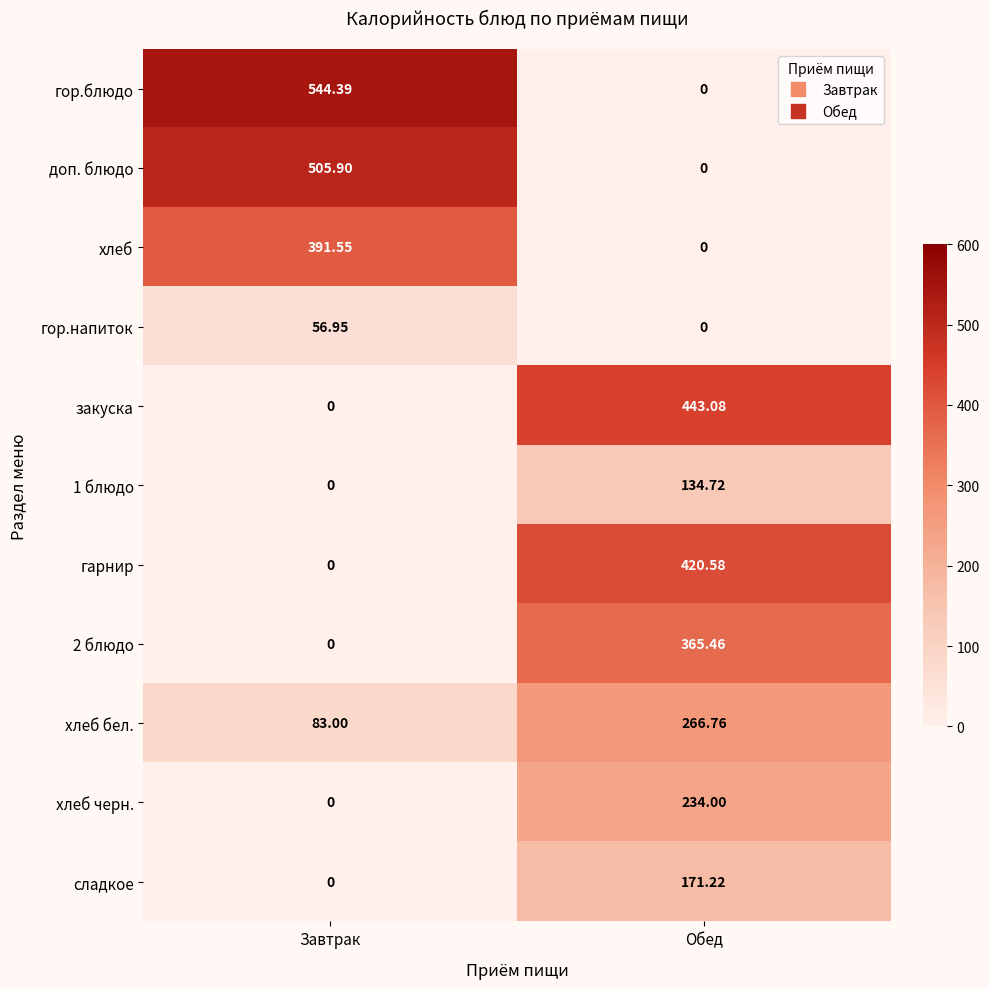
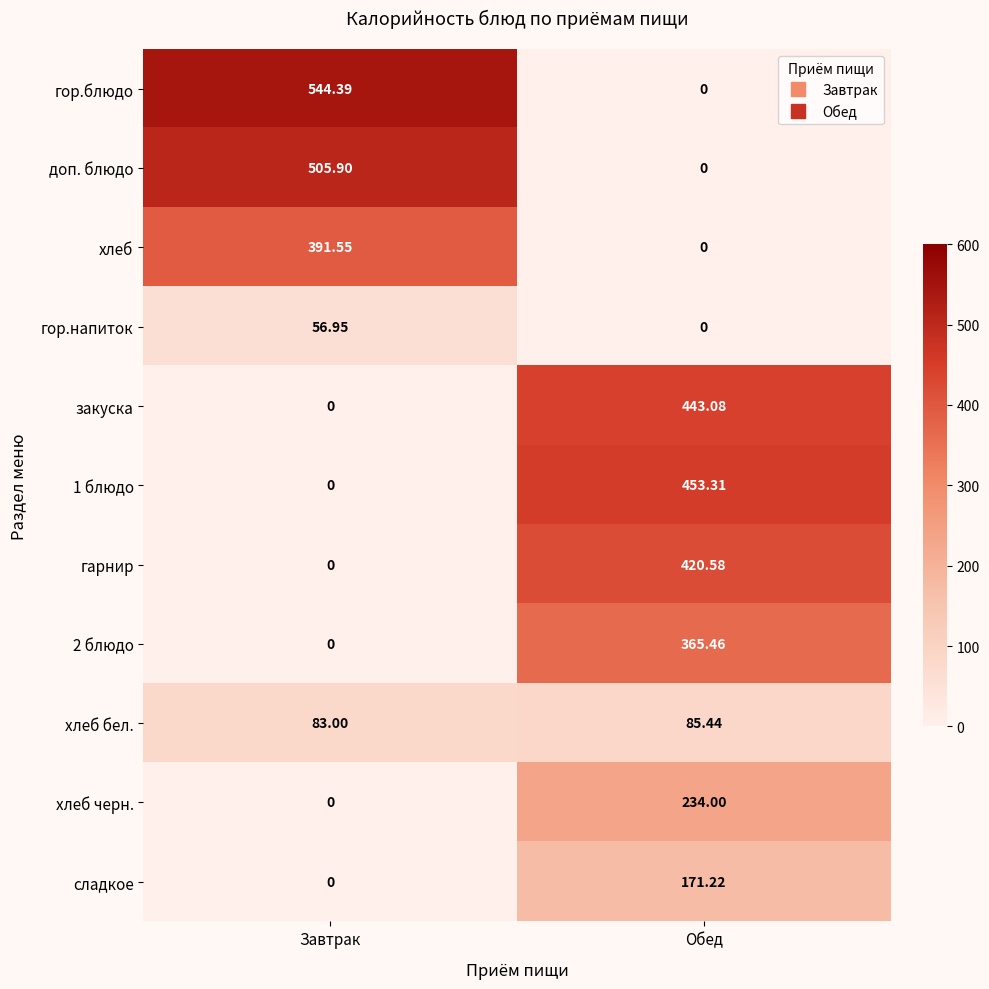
  {
    "гор.блюдо": {
      "Завтрак": 544.39,
      "Обед": 0
    },
    "доп. блюдо": {
      "Завтрак": 505.90,
      "Обед": 0
    },
    "хлеб": {
      "Завтрак": 391.55,
      "Обед": 0
    },
    "гор.напиток": {
      "Завтрак": 56.95,
      "Обед": 0
    },
    "закуска": {
      "Завтрак": 0,
      "Обед": 443.08
    },
    "1 блюдо": {
      "Завтрак": 0,
-     "Обед": 134.72
+     "Обед": 453.31
    },
    "гарнир": {
      "Завтрак": 0,
      "Обед": 420.58
    },
    "2 блюдо": {
      "Завтрак": 0,
      "Обед": 365.46
    },
    "хлеб бел.": {
      "Завтрак": 83.00,
-     "Обед": 266.76
+     "Обед": 85.44
    },
    "хлеб черн.": {
      "Завтрак": 0,
      "Обед": 234.00
    },
    "сладкое": {
      "Завтрак": 0,
      "Обед": 171.22
    }
  }
